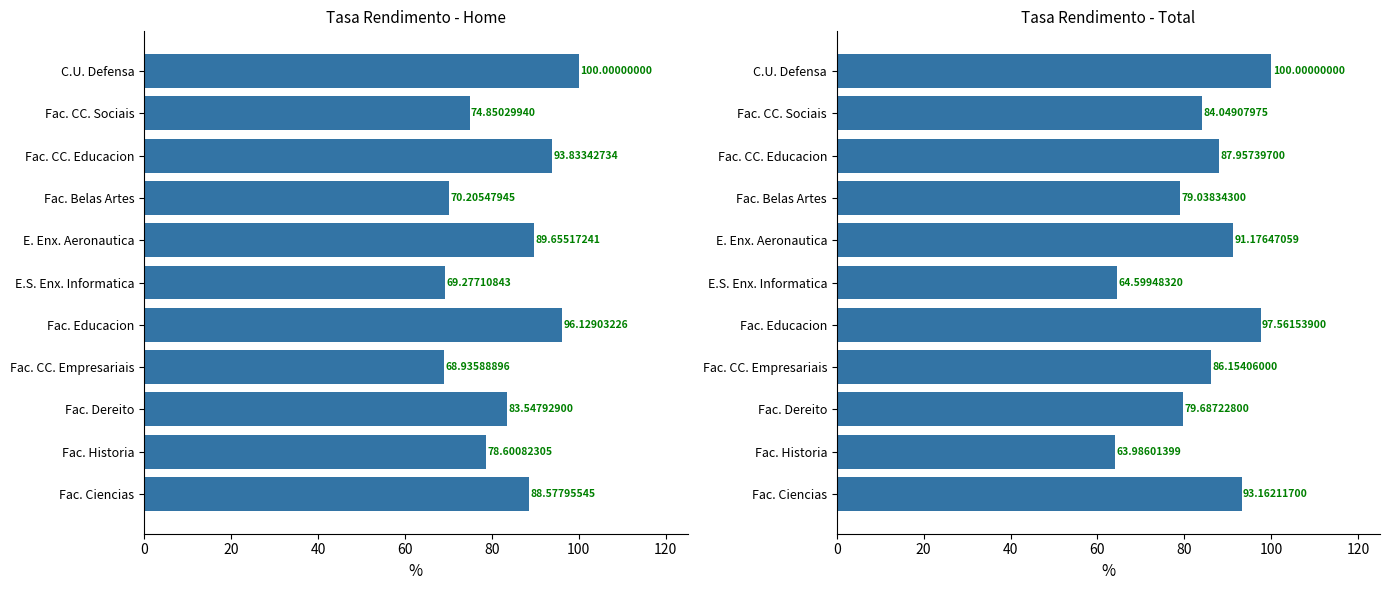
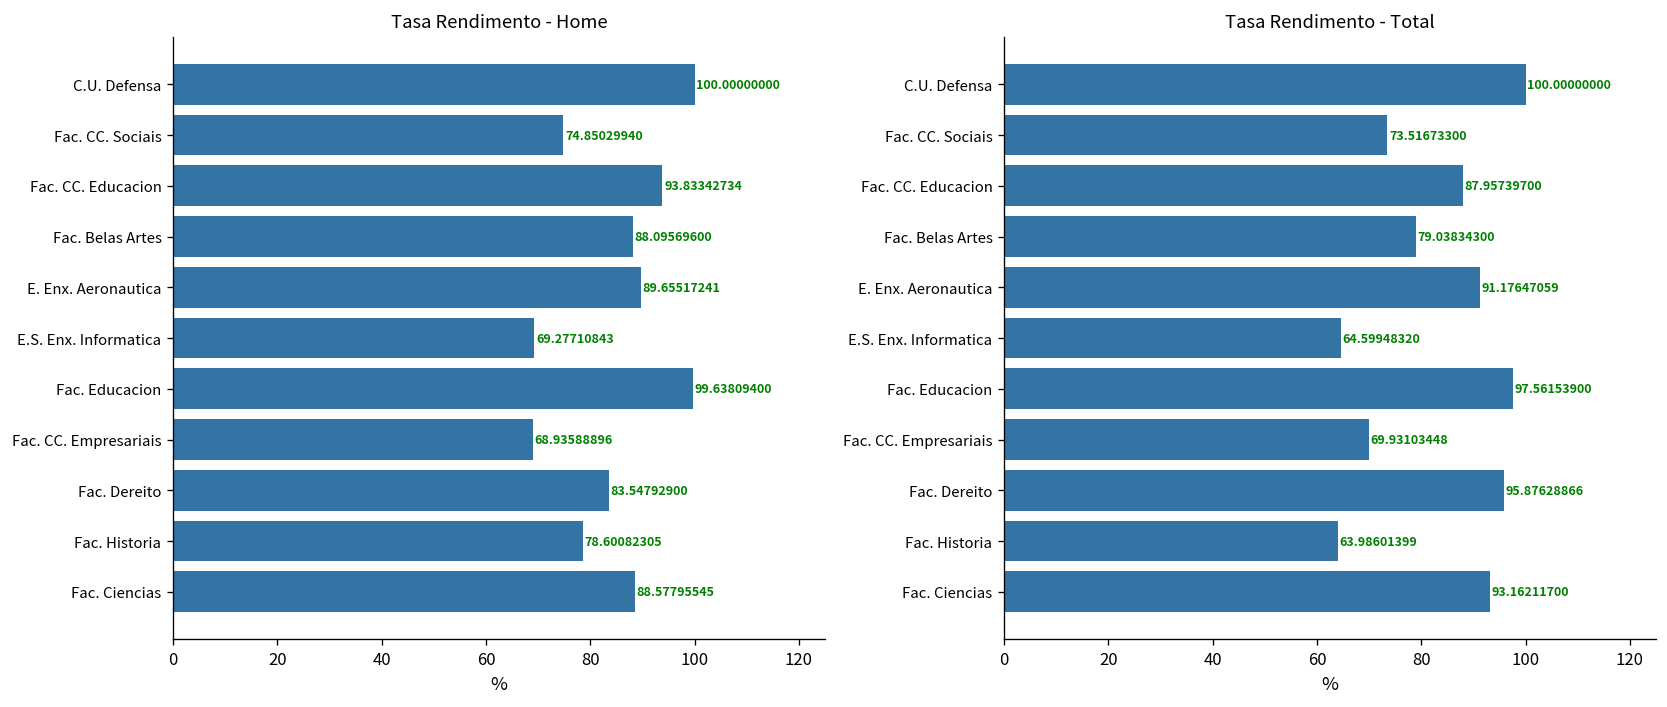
  {
    "Tasa Rendimento - Home": {
      "C.U. Defensa": 100.00000000,
      "Fac. CC. Sociais": 74.85029940,
      "Fac. CC. Educacion": 93.83342734,
-     "Fac. Belas Artes": 70.20547945,
+     "Fac. Belas Artes": 88.09569600,
      "E. Enx. Aeronautica": 89.65517241,
      "E.S. Enx. Informatica": 69.27710843,
-     "Fac. Educacion": 96.12903226,
+     "Fac. Educacion": 99.63809400,
      "Fac. CC. Empresariais": 68.93588896,
      "Fac. Dereito": 83.54792900,
      "Fac. Historia": 78.60082305,
      "Fac. Ciencias": 88.57795545
    },
    "Tasa Rendimento - Total": {
      "C.U. Defensa": 100.00000000,
-     "Fac. CC. Sociais": 84.04907975,
+     "Fac. CC. Sociais": 73.51673300,
      "Fac. CC. Educacion": 87.95739700,
      "Fac. Belas Artes": 79.03834300,
      "E. Enx. Aeronautica": 91.17647059,
      "E.S. Enx. Informatica": 64.59948320,
      "Fac. Educacion": 97.56153900,
-     "Fac. CC. Empresariais": 86.15406000,
-     "Fac. Dereito": 79.68722800,
+     "Fac. CC. Empresariais": 69.93103448,
+     "Fac. Dereito": 95.87628866,
      "Fac. Historia": 63.98601399,
      "Fac. Ciencias": 93.16211700
    }
  }
